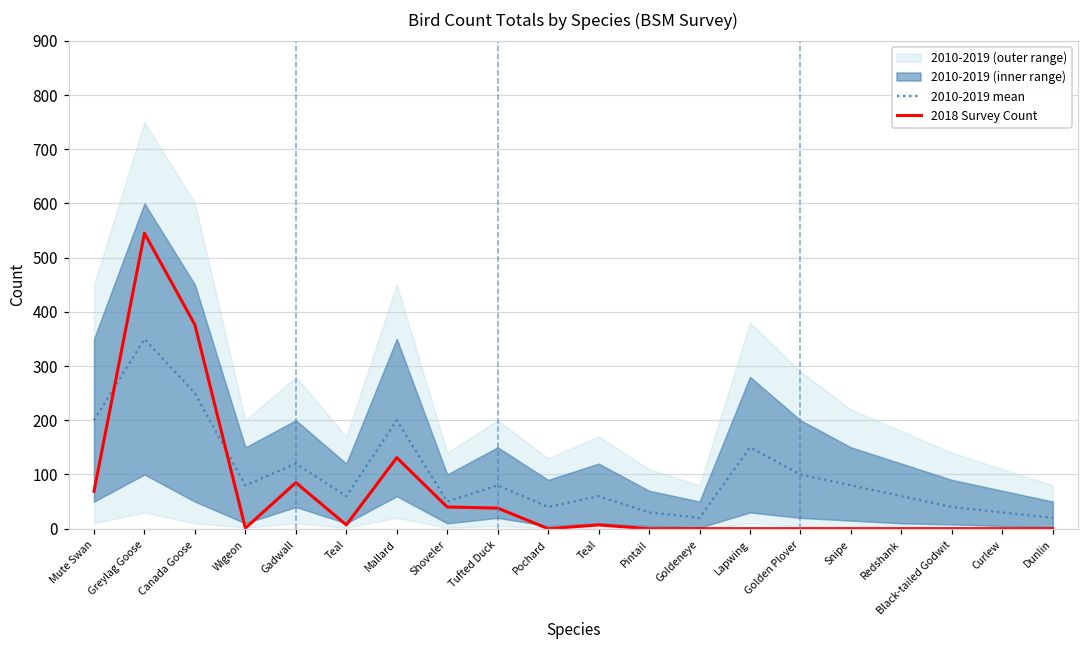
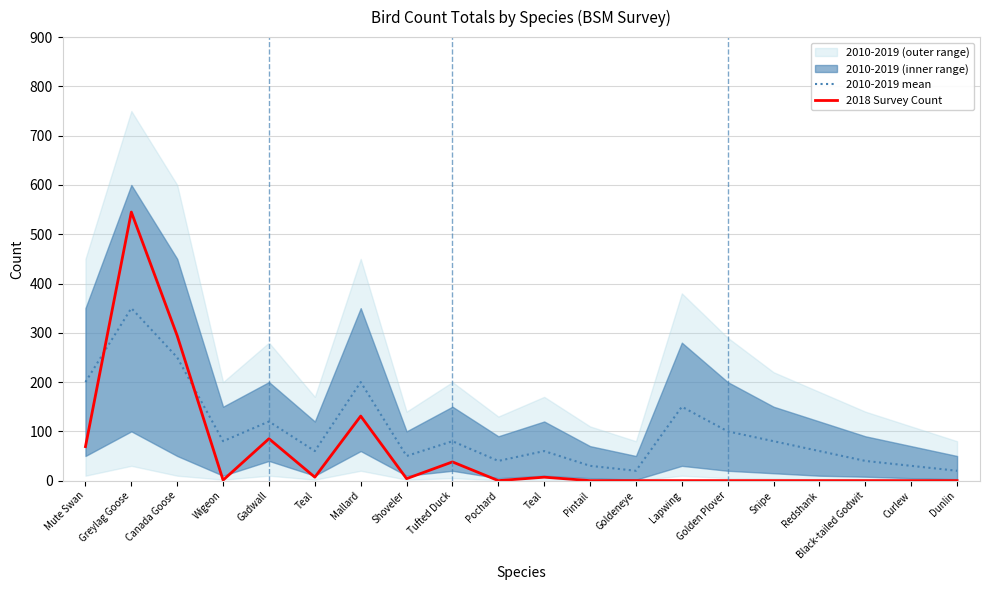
  {
    "2018 Survey Count": {
      "Mute Swan": 70,
      "Greylag Goose": 550,
-     "Canada Goose": 380,
+     "Canada Goose": 290,
      "Wigeon": 0,
      "Gadwall": 90,
      "Mallard": 130,
-     "Shoveler": 40,
+     "Shoveler": 0,
      "Tufted Duck": 40,
      "Pochard": 0,
      "Pintail": 0,
      "Goldeneye": 0,
      "Lapwing": 0,
      "Golden Plover": 0,
      "Snipe": 0,
      "Redshank": 0,
      "Black-tailed Godwit": 0,
      "Curlew": 0,
      "Dunlin": 0
    }
  }
